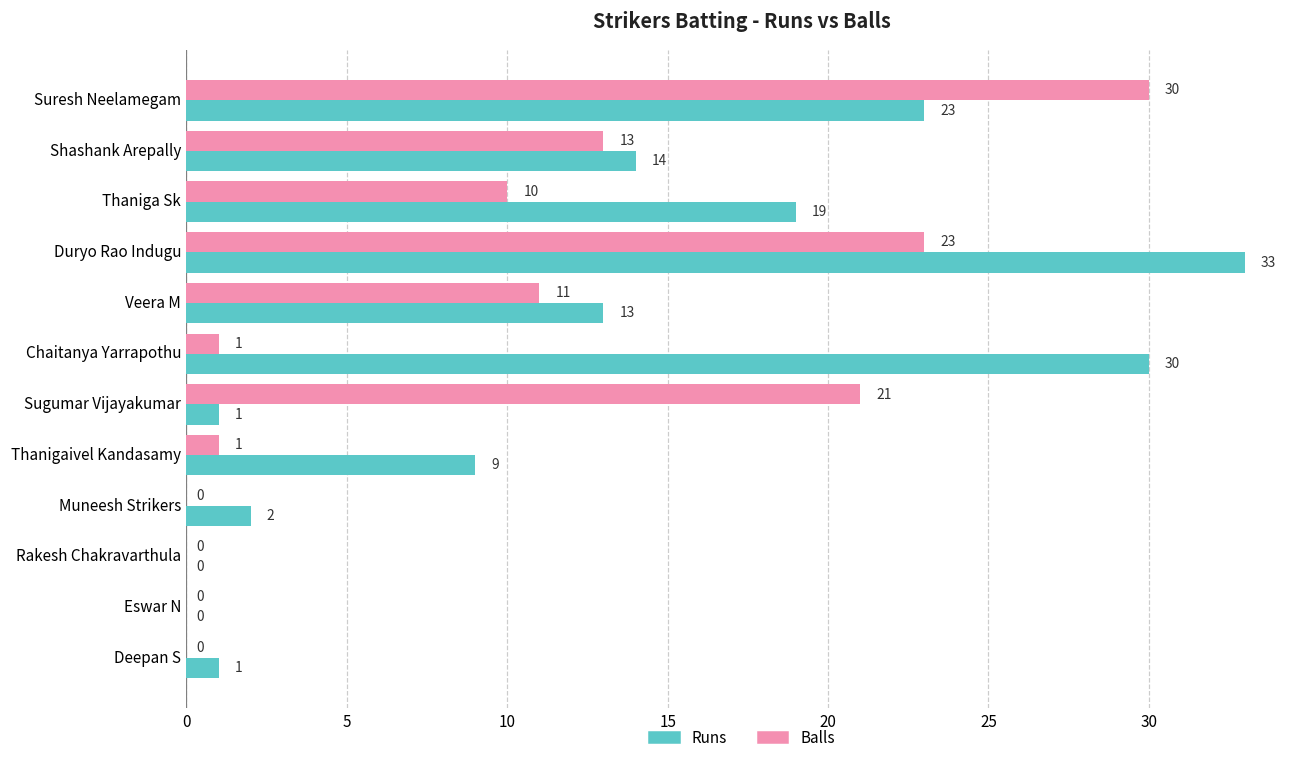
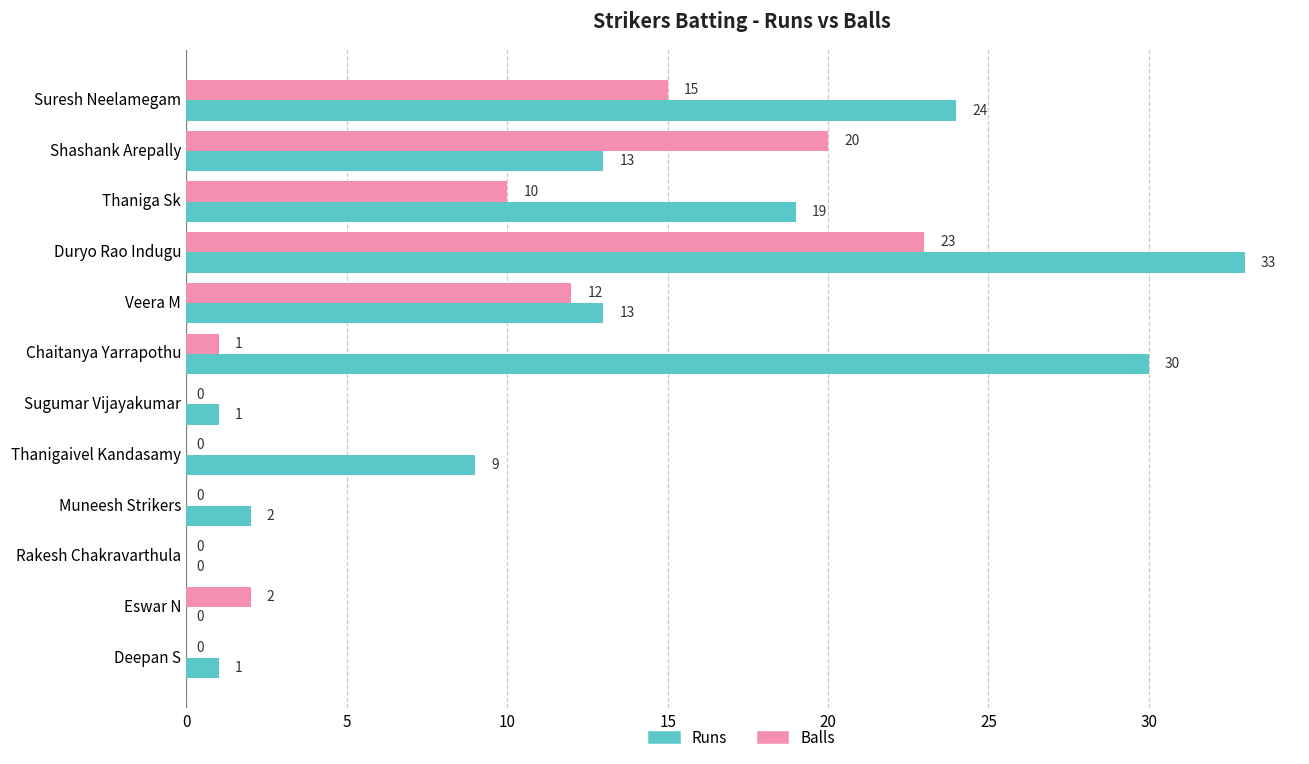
  {
    "Runs": {
-     "Suresh Neelamegam": 23,
-     "Shashank Arepally": 14,
+     "Suresh Neelamegam": 24,
+     "Shashank Arepally": 13,
      "Thaniga Sk": 19,
      "Duryo Rao Indugu": 33,
      "Veera M": 13,
      "Chaitanya Yarrapothu": 30,
      "Sugumar Vijayakumar": 1,
      "Thanigaivel Kandasamy": 9,
      "Muneesh Strikers": 2,
      "Rakesh Chakravarthula": 0,
      "Eswar N": 0,
      "Deepan S": 1
    },
    "Balls": {
-     "Suresh Neelamegam": 30,
-     "Shashank Arepally": 13,
+     "Suresh Neelamegam": 15,
+     "Shashank Arepally": 20,
      "Thaniga Sk": 10,
      "Duryo Rao Indugu": 23,
-     "Veera M": 11,
+     "Veera M": 12,
      "Chaitanya Yarrapothu": 1,
-     "Sugumar Vijayakumar": 21,
-     "Thanigaivel Kandasamy": 1,
+     "Sugumar Vijayakumar": 0,
+     "Thanigaivel Kandasamy": 0,
      "Muneesh Strikers": 0,
      "Rakesh Chakravarthula": 0,
-     "Eswar N": 0,
+     "Eswar N": 2,
      "Deepan S": 0
    }
  }
